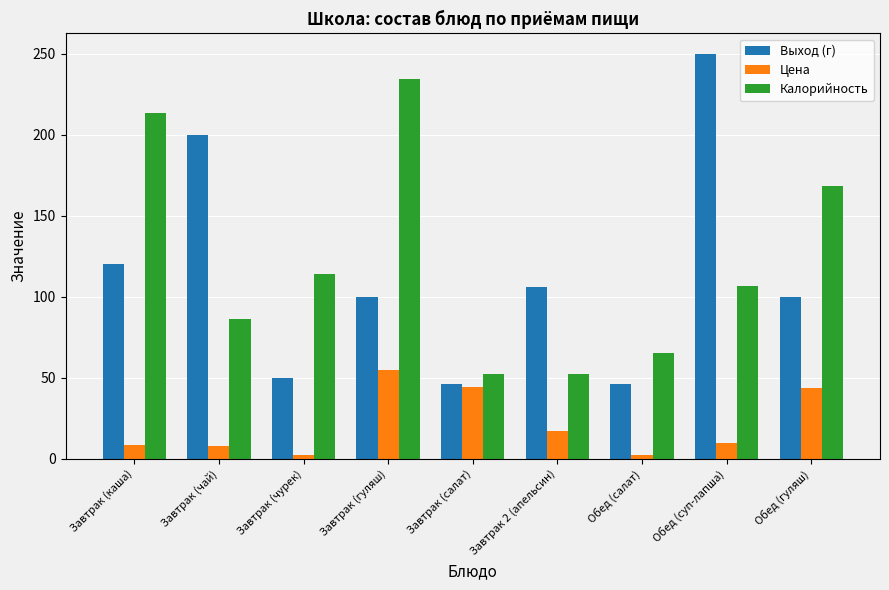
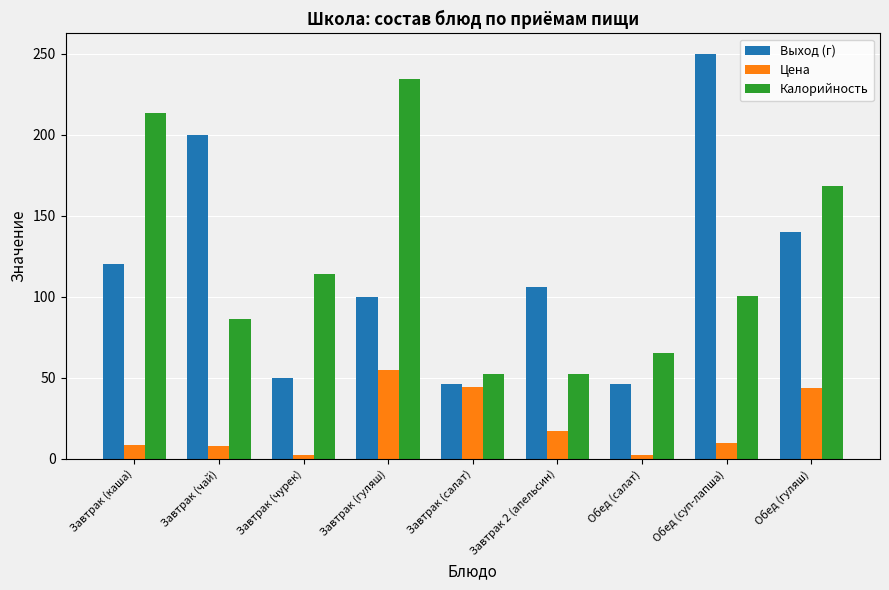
  {
    "Выход (г)": {
      "Завтрак (каша)": 120,
      "Завтрак (чай)": 200,
      "Завтрак (чурек)": 50,
      "Завтрак (гуляш)": 100,
      "Завтрак (салат)": 46,
      "Завтрак 2 (апельсин)": 106,
      "Обед (салат)": 46,
      "Обед (суп-лапша)": 250,
-     "Обед (гуляш)": 100
+     "Обед (гуляш)": 140
    },
    "Цена": {
      "Завтрак (каша)": 8,
      "Завтрак (чай)": 8,
      "Завтрак (чурек)": 3,
      "Завтрак (гуляш)": 55,
      "Завтрак (салат)": 44,
      "Завтрак 2 (апельсин)": 18,
      "Обед (салат)": 2,
      "Обед (суп-лапша)": 10,
      "Обед (гуляш)": 44
    },
    "Калорийность": {
      "Завтрак (каша)": 214,
      "Завтрак (чай)": 86,
      "Завтрак (чурек)": 114,
      "Завтрак (гуляш)": 235,
      "Завтрак (салат)": 52,
      "Завтрак 2 (апельсин)": 53,
      "Обед (салат)": 65,
-     "Обед (суп-лапша)": 107,
+     "Обед (суп-лапша)": 101,
      "Обед (гуляш)": 168
    }
  }
